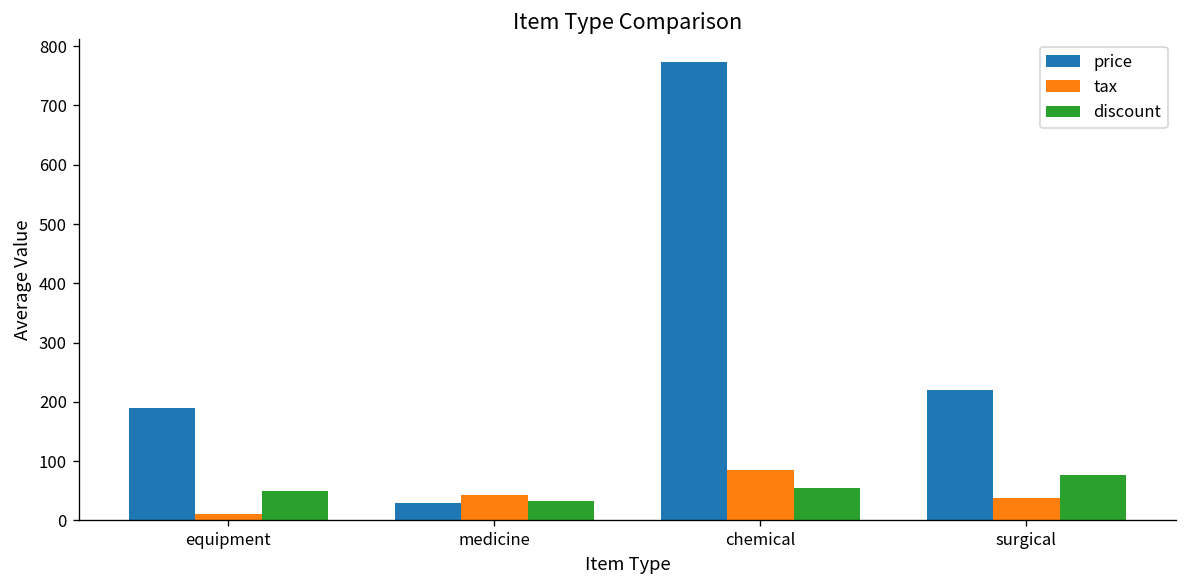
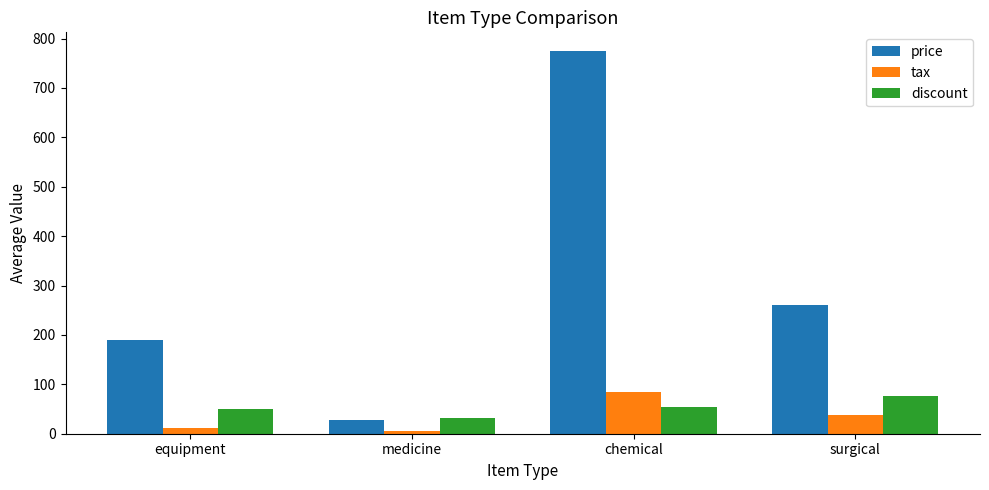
  {
    "price": {
      "equipment": 190,
      "medicine": 30,
      "chemical": 770,
-     "surgical": 220
+     "surgical": 260
    },
    "tax": {
      "equipment": 10,
-     "medicine": 40,
+     "medicine": 10,
      "chemical": 80,
      "surgical": 40
    },
    "discount": {
      "equipment": 50,
      "medicine": 30,
      "chemical": 50,
      "surgical": 80
    }
  }
